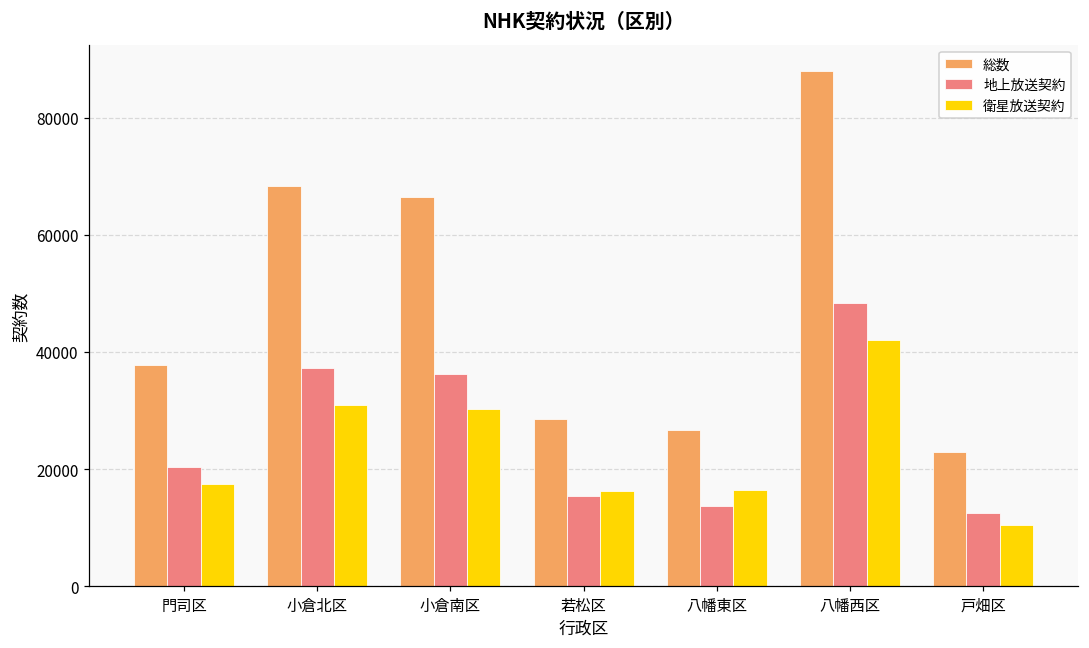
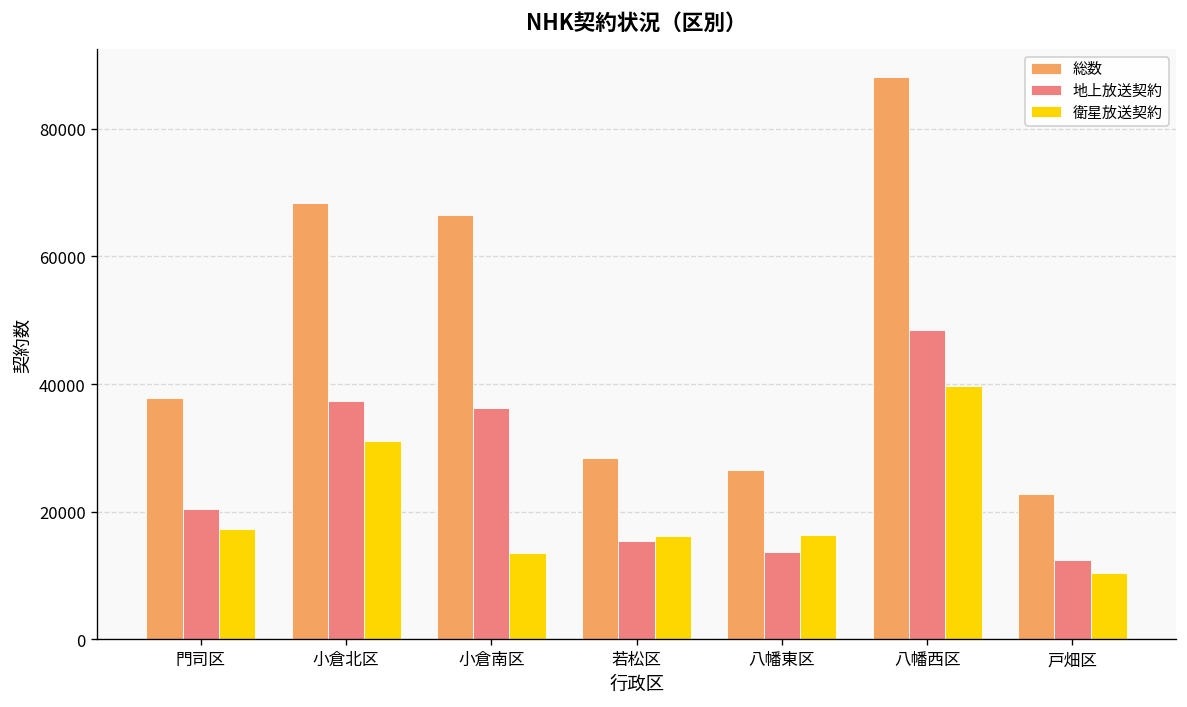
  {
    "衛星放送契約": {
      "門司区": 17000,
      "小倉北区": 31000,
-     "小倉南区": 30000,
+     "小倉南区": 14000,
      "若松区": 16000,
      "八幡東区": 16000,
-     "八幡西区": 42000,
+     "八幡西区": 40000,
      "戸畑区": 10000
    }
  }
